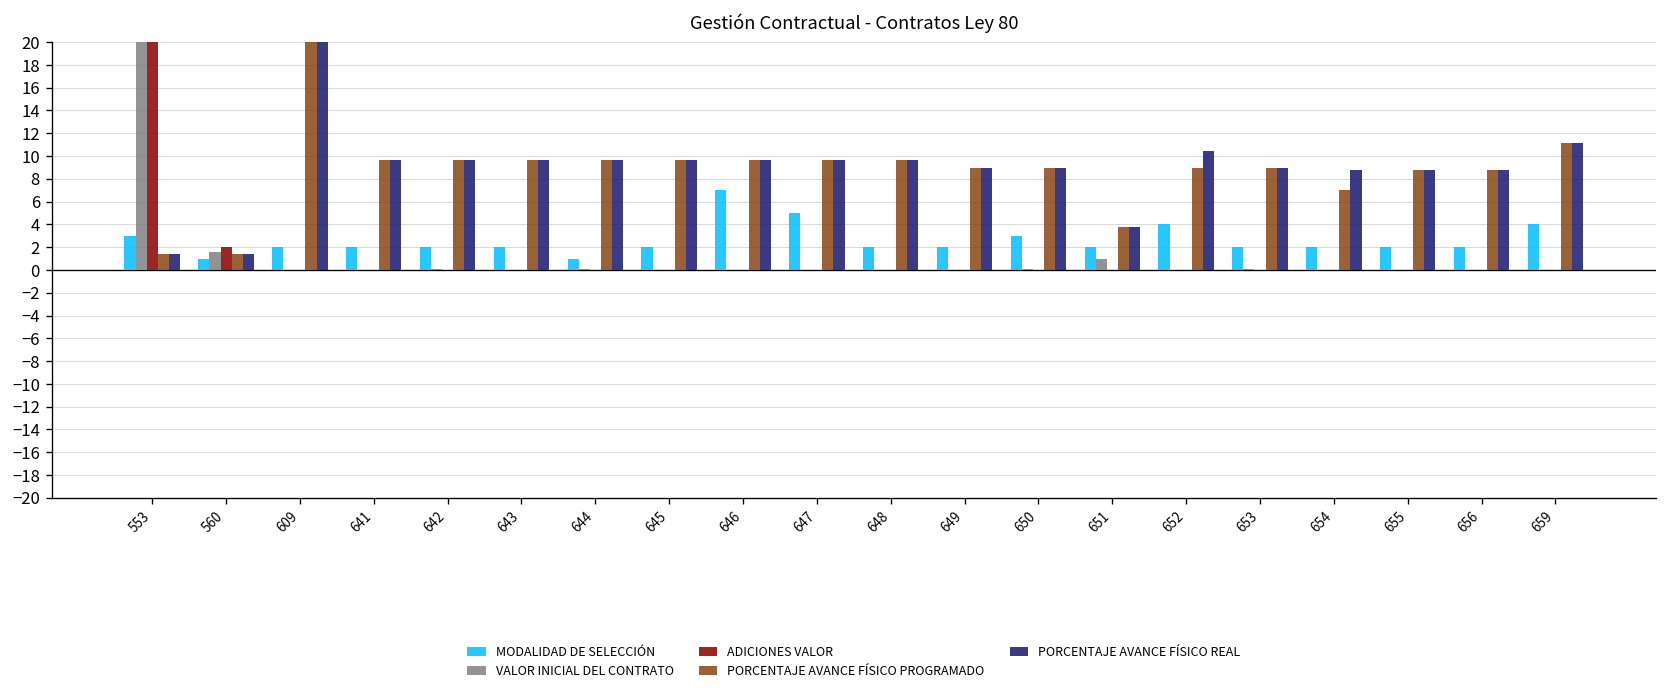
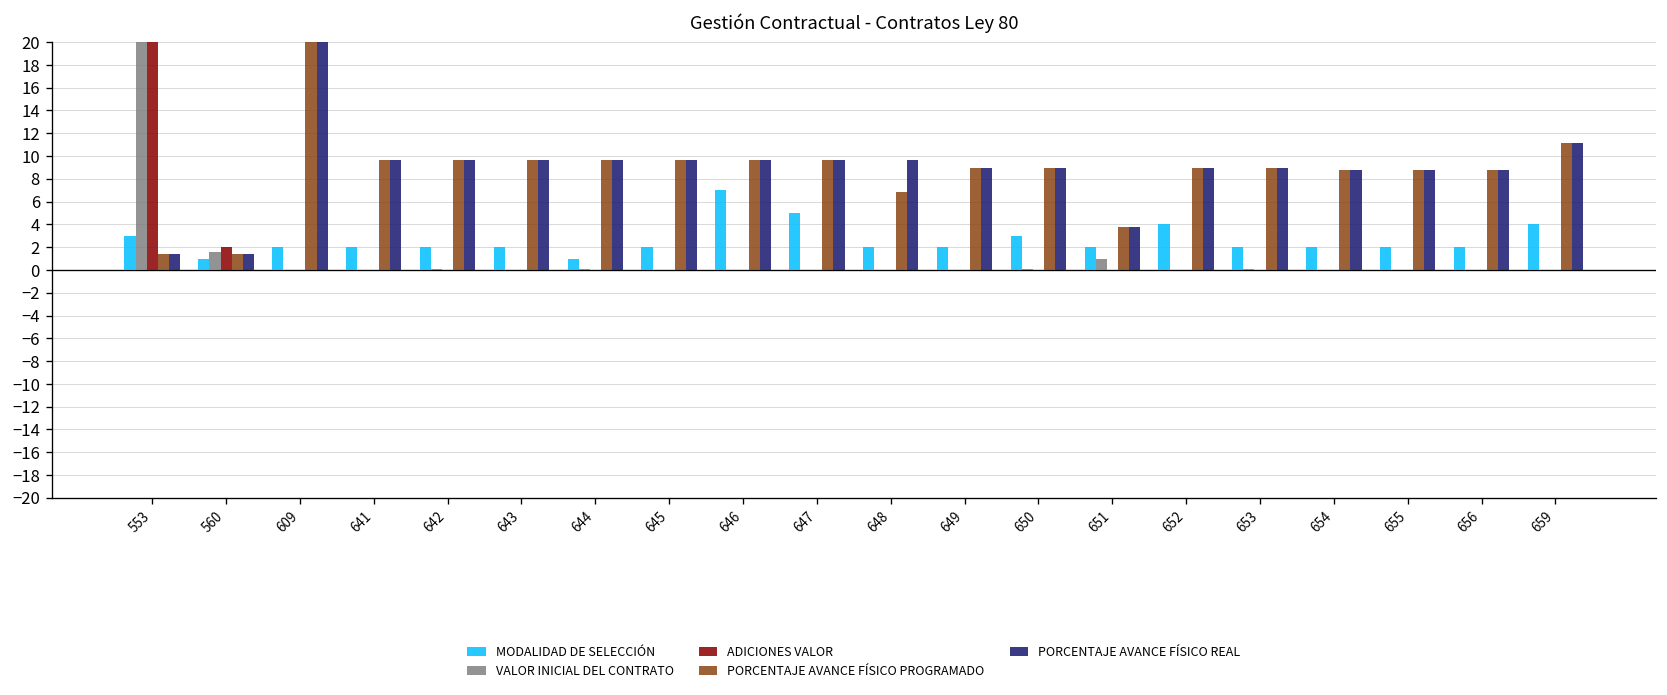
  {
    "MODALIDAD DE SELECCIÓN": {
      "553": 3,
      "560": 1,
      "609": 2,
      "641": 2,
      "642": 2,
      "643": 2,
      "644": 1,
      "645": 2,
      "646": 7,
      "647": 5,
      "648": 2,
      "649": 2,
      "650": 3,
      "651": 2,
      "652": 4,
      "653": 2,
      "654": 2,
      "655": 2,
      "656": 2,
      "659": 4
    },
    "VALOR INICIAL DEL CONTRATO": {
      "553": 20,
      "560": 2,
      "651": 1
    },
    "ADICIONES VALOR": {
      "553": 20,
      "560": 2,
      "609": 0,
      "641": 0,
      "642": 0,
      "643": 0,
      "644": 0,
      "645": 0,
      "646": 0,
      "647": 0,
      "648": 0,
      "649": 0,
      "650": 0,
      "651": 0,
      "652": 0,
      "653": 0,
      "654": 0,
      "655": 0,
      "656": 0,
      "659": 0
    },
    "PORCENTAJE AVANCE FÍSICO PROGRAMADO": {
      "553": 1,
      "560": 1,
      "609": 20,
      "641": 10,
      "642": 10,
      "643": 10,
      "644": 10,
      "645": 10,
      "646": 10,
      "647": 10,
-     "648": 10,
+     "648": 7,
      "649": 9,
      "650": 9,
      "651": 4,
      "652": 9,
      "653": 9,
-     "654": 7,
+     "654": 9,
      "655": 9,
      "656": 9,
      "659": 11
    },
    "PORCENTAJE AVANCE FÍSICO REAL": {
      "553": 1,
      "560": 1,
      "609": 20,
      "641": 10,
      "642": 10,
      "643": 10,
      "644": 10,
      "645": 10,
      "646": 10,
      "647": 10,
      "648": 10,
      "649": 9,
      "650": 9,
      "651": 4,
-     "652": 10,
+     "652": 9,
      "653": 9,
      "654": 9,
      "655": 9,
      "656": 9,
      "659": 11
    }
  }
